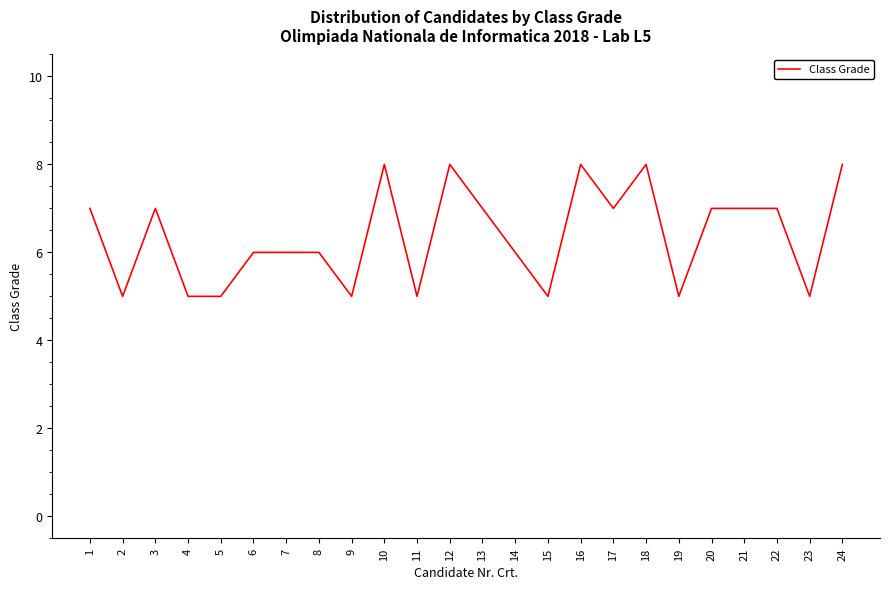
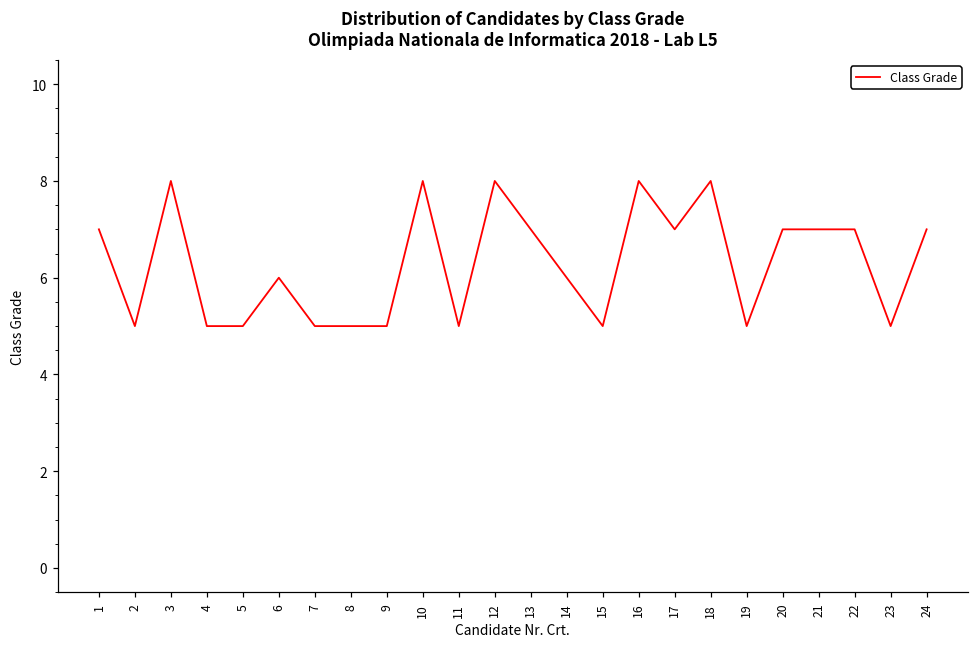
  {
    "1": 7,
    "2": 5,
-   "3": 7,
+   "3": 8,
    "4": 5,
    "5": 5,
    "6": 6,
-   "7": 6,
-   "8": 6,
+   "7": 5,
+   "8": 5,
    "9": 5,
    "10": 8,
    "11": 5,
    "12": 8,
    "13": 7,
    "14": 6,
    "15": 5,
    "16": 8,
    "17": 7,
    "18": 8,
    "19": 5,
    "20": 7,
    "21": 7,
    "22": 7,
    "23": 5,
-   "24": 8
+   "24": 7
  }
